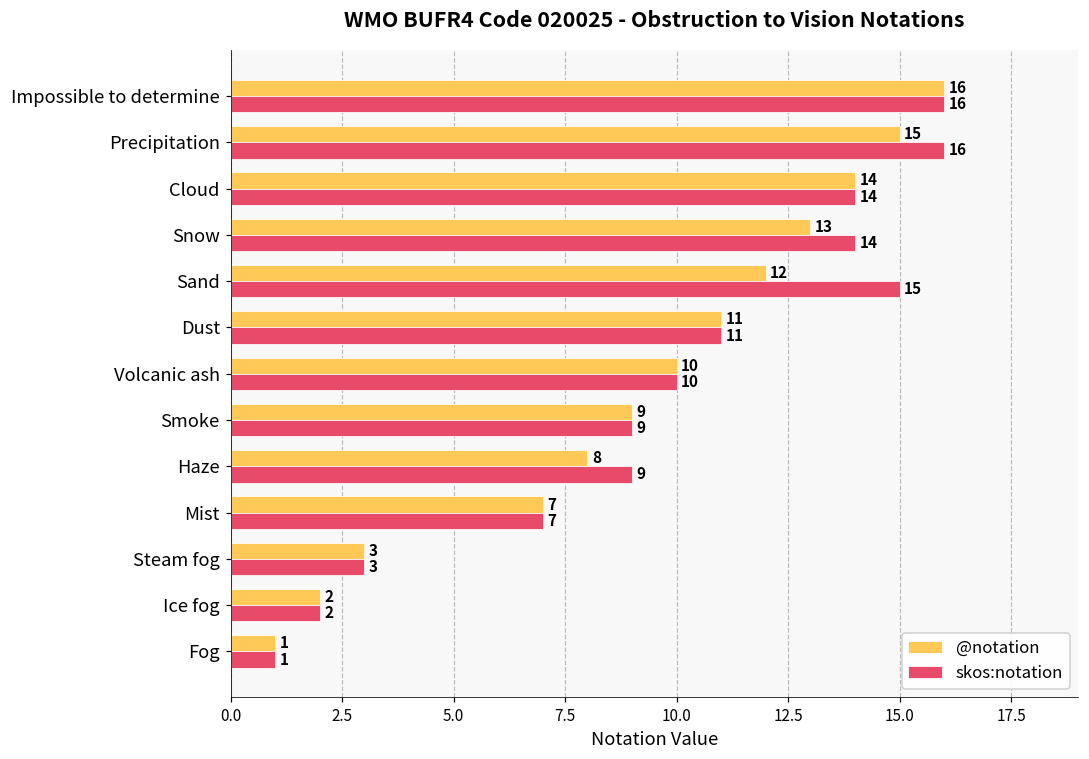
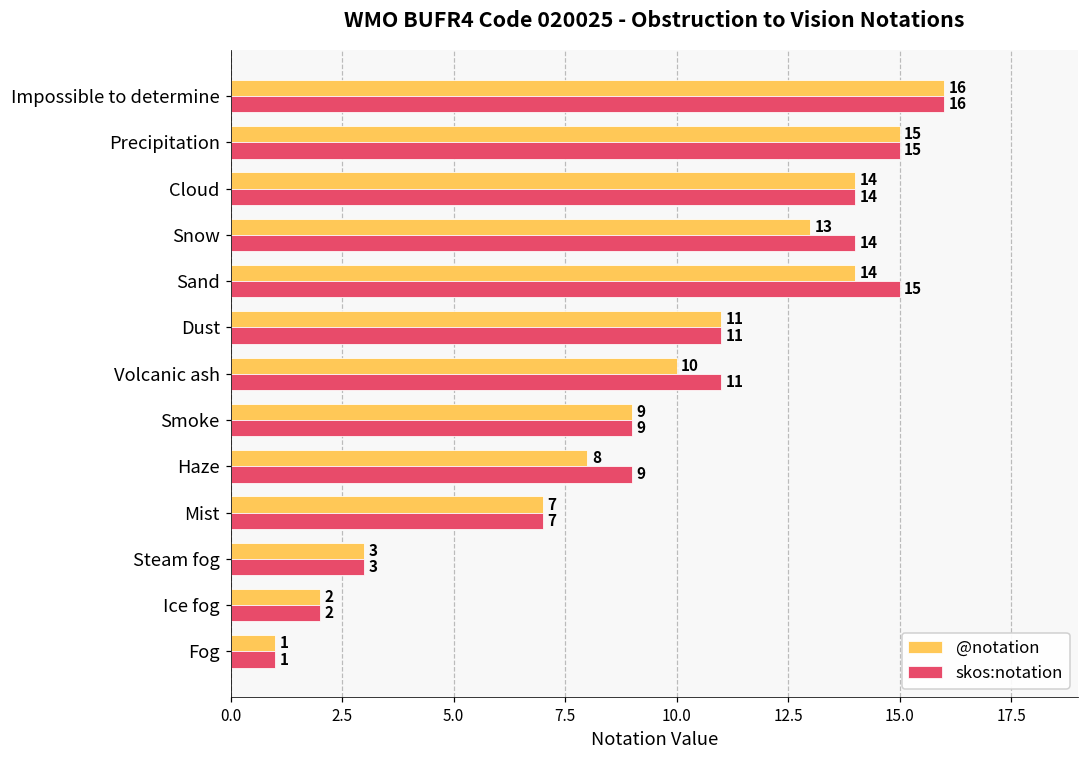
  {
    "@notation": {
      "Impossible to determine": 16,
      "Precipitation": 15,
      "Cloud": 14,
      "Snow": 13,
-     "Sand": 12,
+     "Sand": 14,
      "Dust": 11,
      "Volcanic ash": 10,
      "Smoke": 9,
      "Haze": 8,
      "Mist": 7,
      "Steam fog": 3,
      "Ice fog": 2,
      "Fog": 1
    },
    "skos:notation": {
      "Impossible to determine": 16,
-     "Precipitation": 16,
+     "Precipitation": 15,
      "Cloud": 14,
      "Snow": 14,
      "Sand": 15,
      "Dust": 11,
-     "Volcanic ash": 10,
+     "Volcanic ash": 11,
      "Smoke": 9,
      "Haze": 9,
      "Mist": 7,
      "Steam fog": 3,
      "Ice fog": 2,
      "Fog": 1
    }
  }
